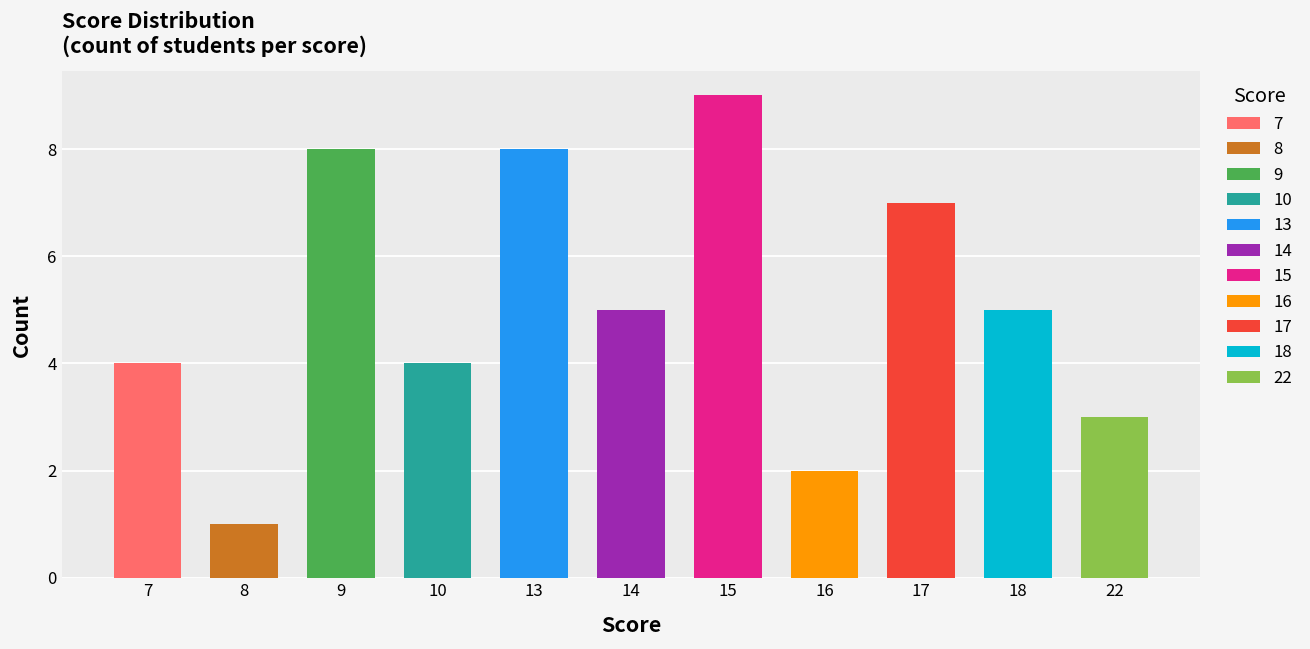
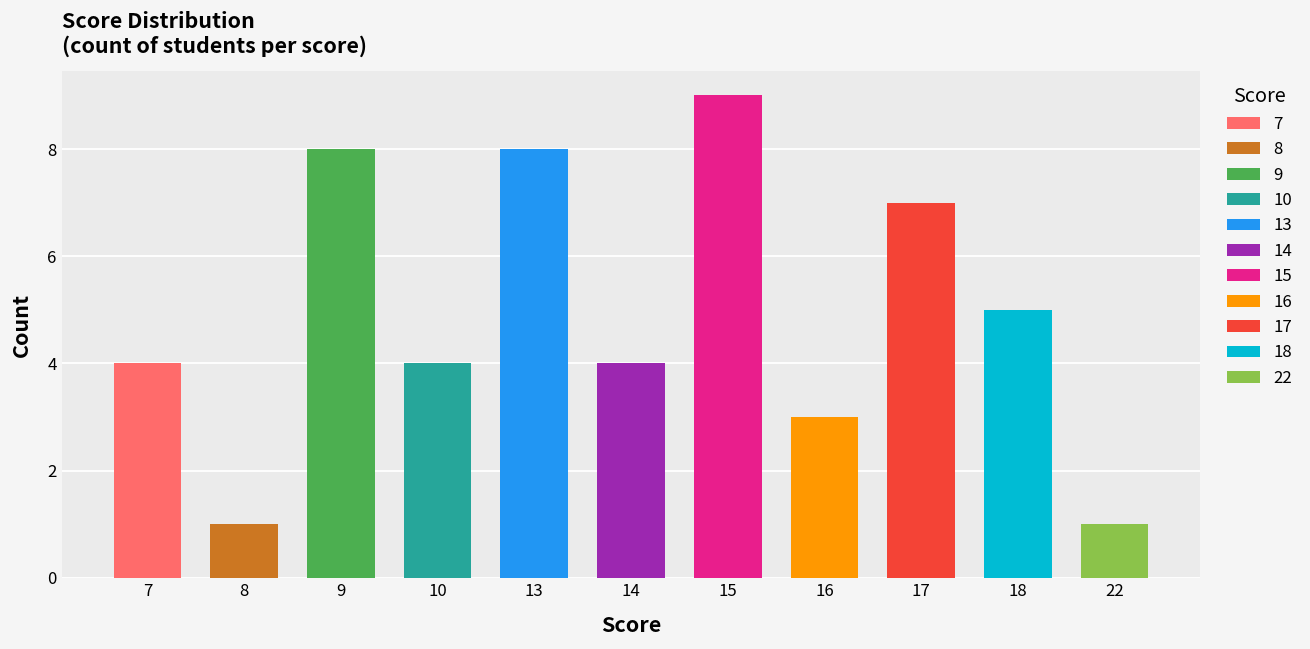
  {
    "7": 4,
    "8": 1,
    "9": 8,
    "10": 4,
    "13": 8,
-   "14": 5,
+   "14": 4,
    "15": 9,
-   "16": 2,
+   "16": 3,
    "17": 7,
    "18": 5,
-   "22": 3
+   "22": 1
  }
